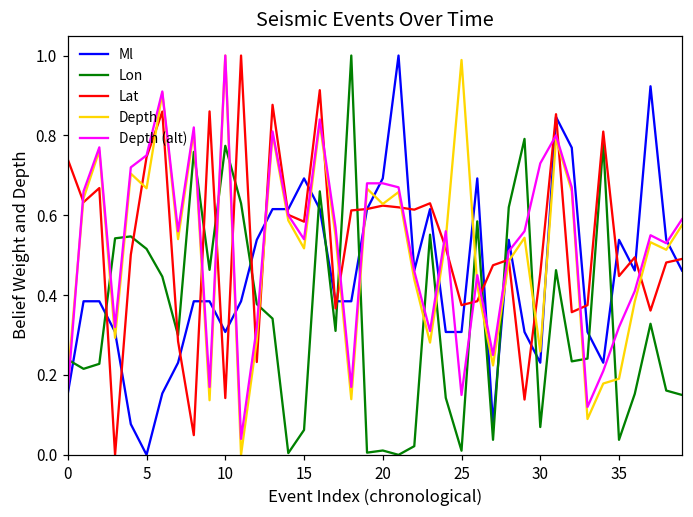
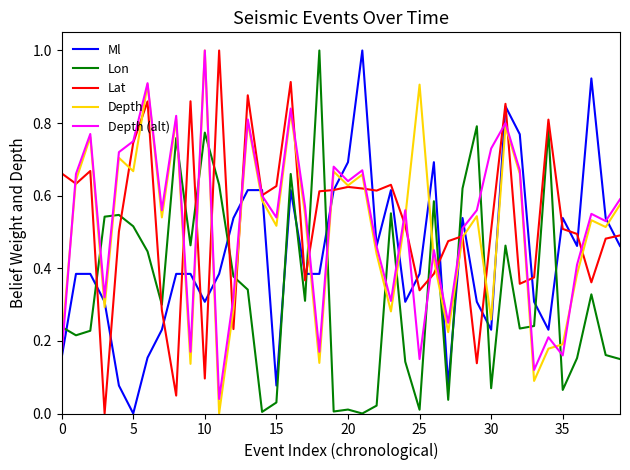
  {
    "Ml": {
      "5": 0.00,
      "10": 0.31,
-     "15": 0.69,
+     "15": 0.08,
      "20": 0.69,
-     "25": 0.31,
+     "25": 0.38,
      "30": 0.23,
      "35": 0.54
    },
    "Lon": {
      "0": 0.24,
      "5": 0.52,
      "10": 0.77,
-     "15": 0.06,
+     "15": 0.03,
      "20": 0.01,
      "25": 0.01,
      "30": 0.07,
-     "35": 0.04
+     "35": 0.06
    },
    "Lat": {
-     "0": 0.74,
-     "10": 0.14,
-     "15": 0.58,
-     "25": 0.37,
-     "30": 0.45,
-     "35": 0.45
+     "0": 0.66,
+     "10": 0.10,
+     "15": 0.63,
+     "25": 0.34,
+     "30": 0.51,
+     "35": 0.51
    },
    "Depth": {
      "0": 0.19,
      "5": 0.67,
      "15": 0.52,
-     "25": 0.99,
+     "25": 0.91,
      "30": 0.26,
      "35": 0.19
    },
    "Depth (alt)": {
      "15": 0.54,
-     "20": 0.68,
+     "20": 0.64,
      "25": 0.15,
      "30": 0.73,
-     "35": 0.32
+     "35": 0.16
    }
  }
